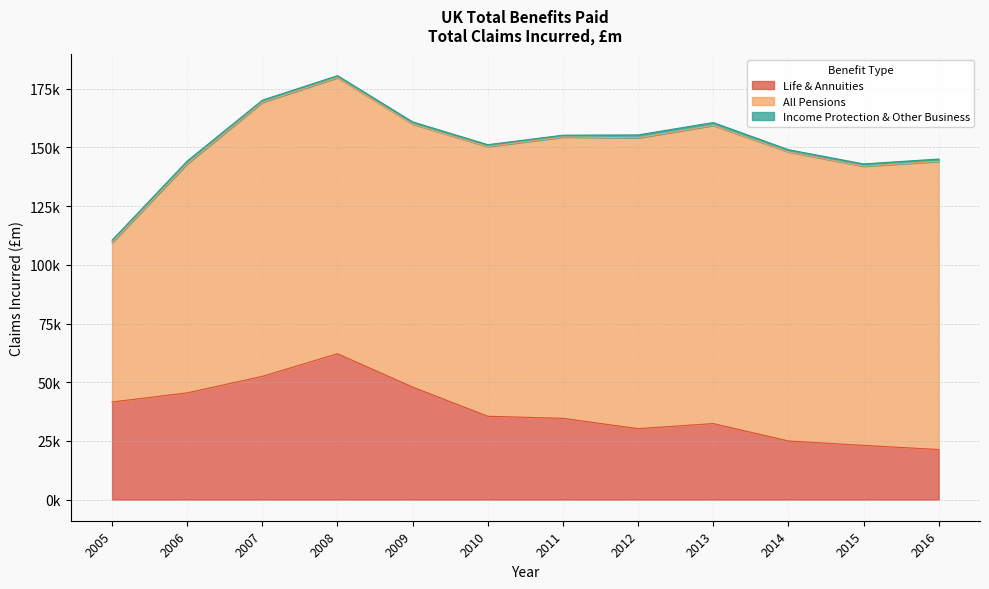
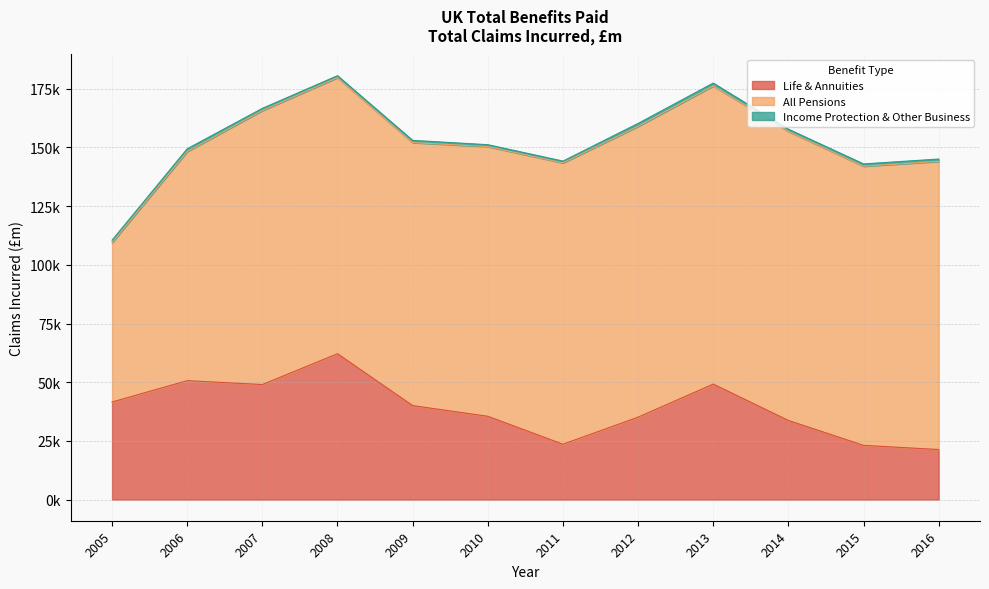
  {
    "Life & Annuities": {
      "2005": 42000,
-     "2006": 45000,
-     "2007": 52000,
+     "2006": 51000,
+     "2007": 49000,
      "2008": 62000,
-     "2009": 48000,
+     "2009": 40000,
      "2010": 35000,
-     "2011": 35000,
-     "2012": 30000,
-     "2013": 32000,
-     "2014": 25000,
+     "2011": 24000,
+     "2012": 35000,
+     "2013": 49000,
+     "2014": 34000,
      "2015": 23000,
      "2016": 21000
    },
    "All Pensions": {
      "2006": 98000,
      "2012": 124000,
      "2013": 127000
    },
    "Income Protection & Other Business": {
      "2006": 1000,
      "2012": 1000,
      "2013": 1000
    }
  }
